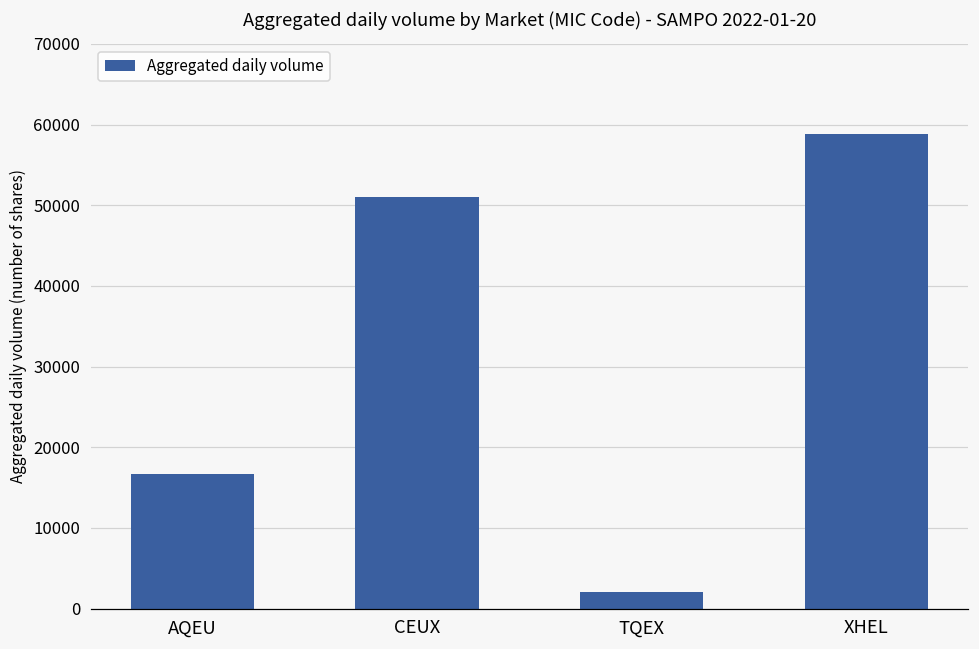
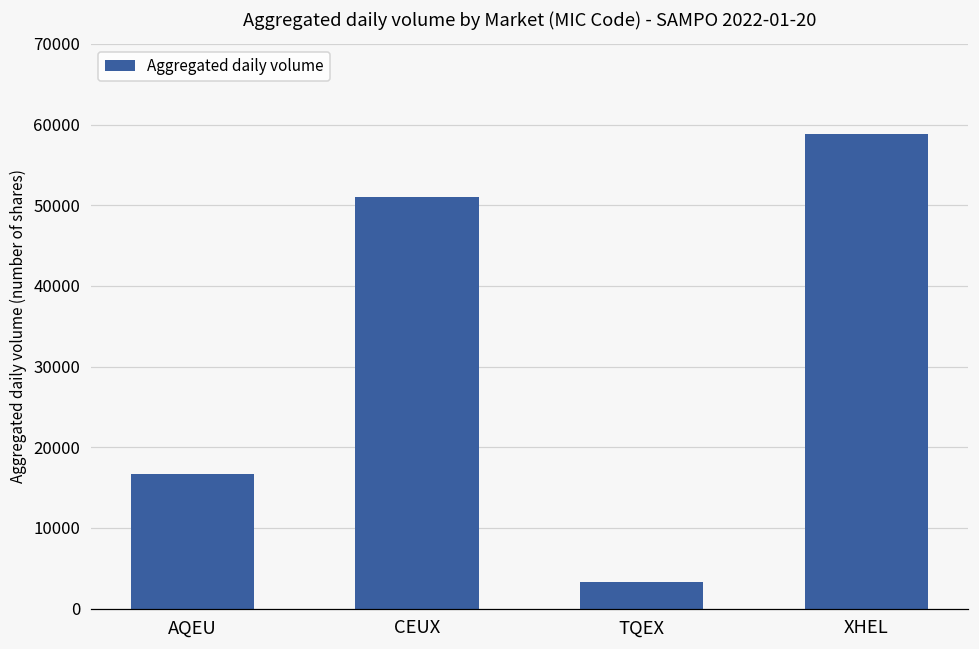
  {
    "AQEU": 17000,
    "CEUX": 51000,
-   "TQEX": 2000,
+   "TQEX": 3000,
    "XHEL": 59000
  }
